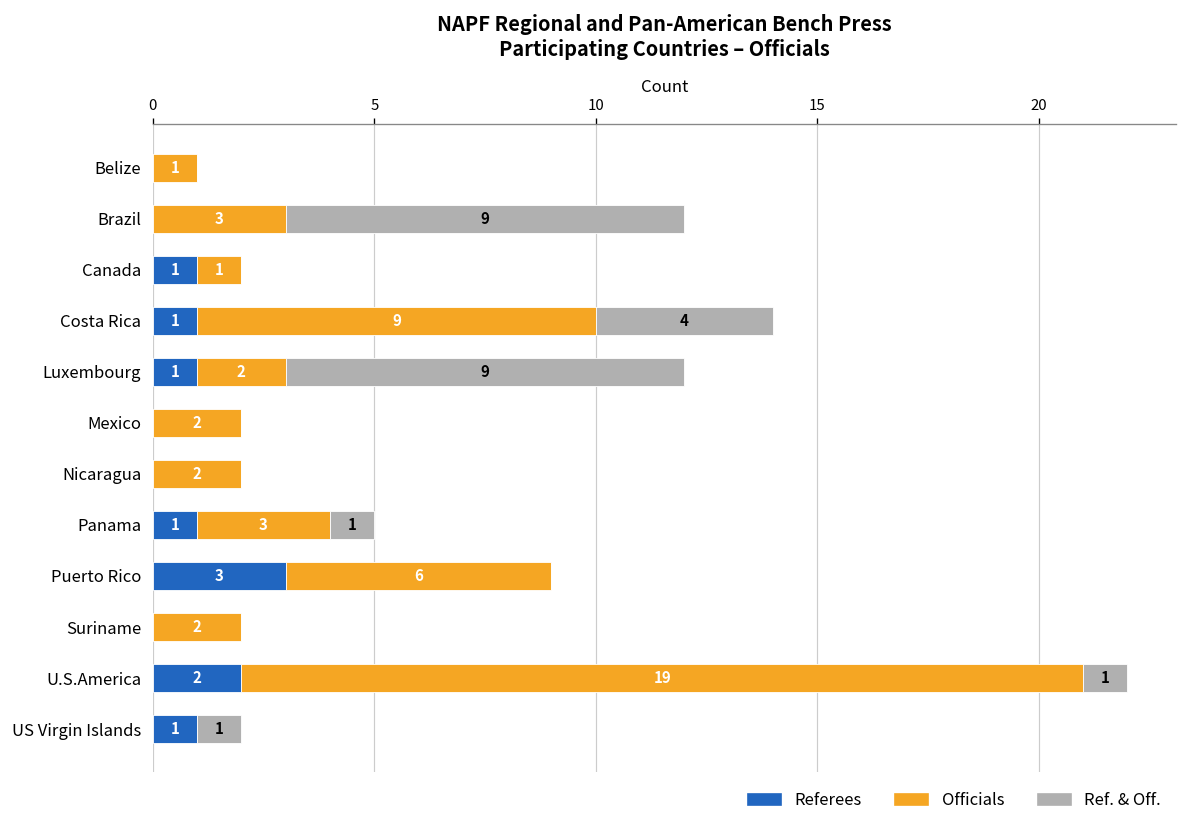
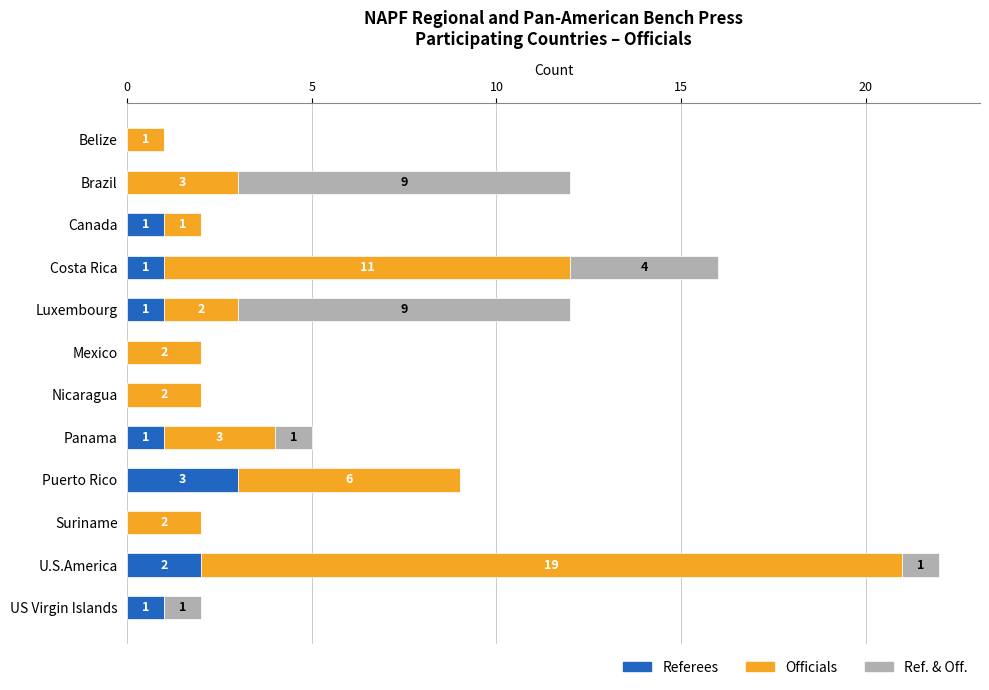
  {
    "Referees": {
      "Canada": 1,
      "Costa Rica": 1,
      "Luxembourg": 1,
      "Panama": 1,
      "Puerto Rico": 3,
      "U.S.America": 2,
      "US Virgin Islands": 1
    },
    "Officials": {
      "Belize": 1,
      "Brazil": 3,
      "Canada": 1,
-     "Costa Rica": 9,
+     "Costa Rica": 11,
      "Luxembourg": 2,
      "Mexico": 2,
      "Nicaragua": 2,
      "Panama": 3,
      "Puerto Rico": 6,
      "Suriname": 2,
      "U.S.America": 19
    },
    "Ref. & Off.": {
      "Brazil": 9,
      "Costa Rica": 4,
      "Luxembourg": 9,
      "Panama": 1,
      "U.S.America": 1,
      "US Virgin Islands": 1
    }
  }
